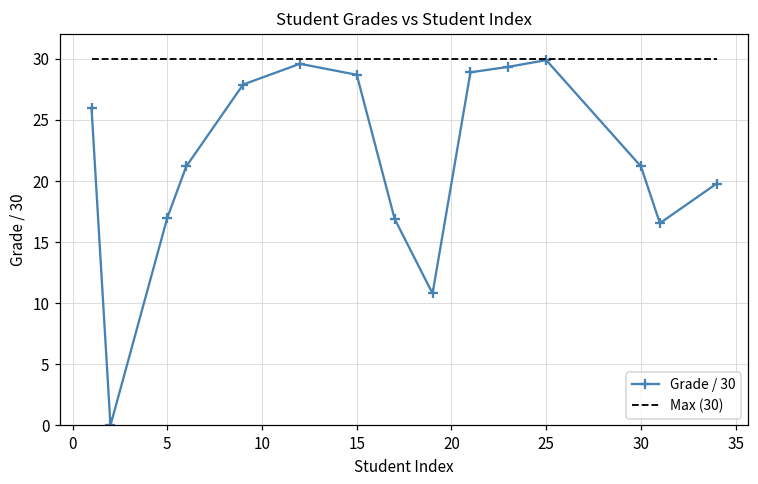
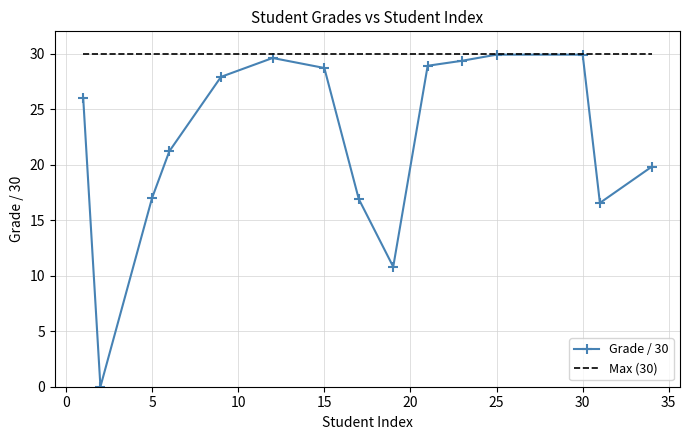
  {
    "Grade / 30": {
      "5": 17.0,
      "15": 28.7,
      "25": 29.9,
-     "30": 21.2
+     "30": 29.9
    }
  }
